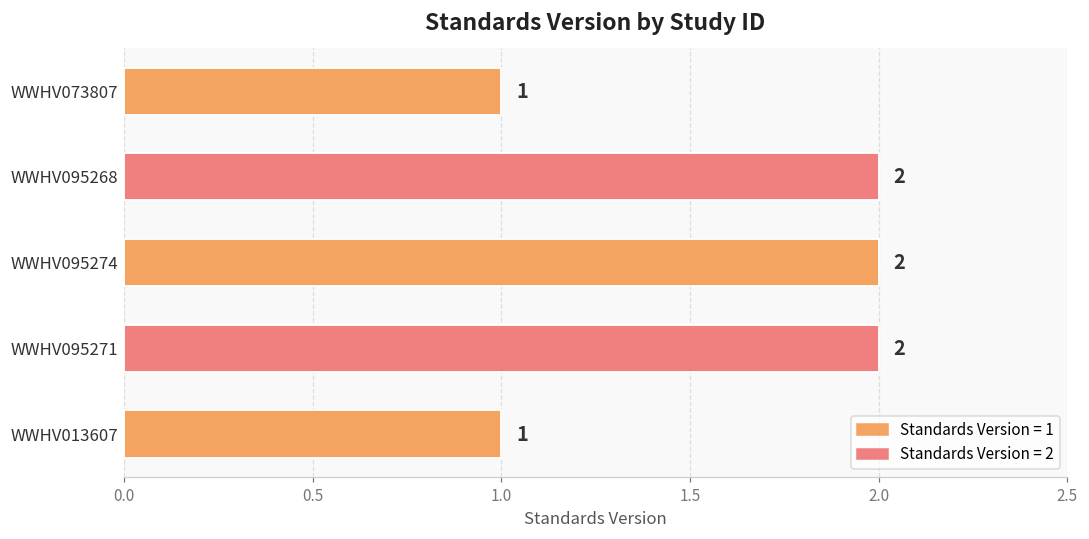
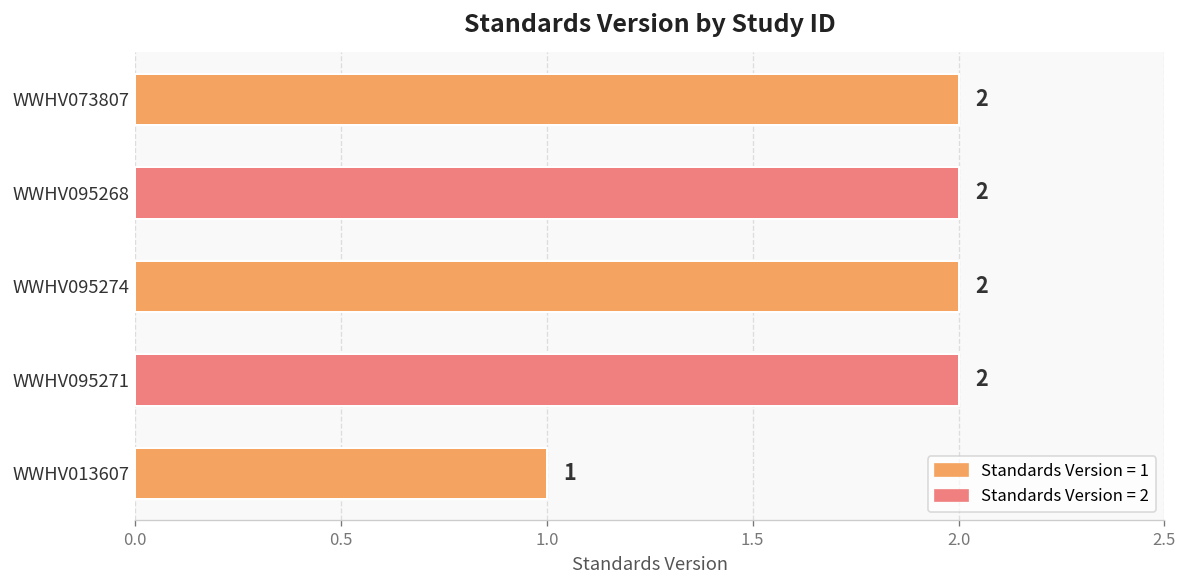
  {
-   "WWHV073807": 1,
+   "WWHV073807": 2,
    "WWHV095268": 2,
    "WWHV095274": 2,
    "WWHV095271": 2,
    "WWHV013607": 1
  }
